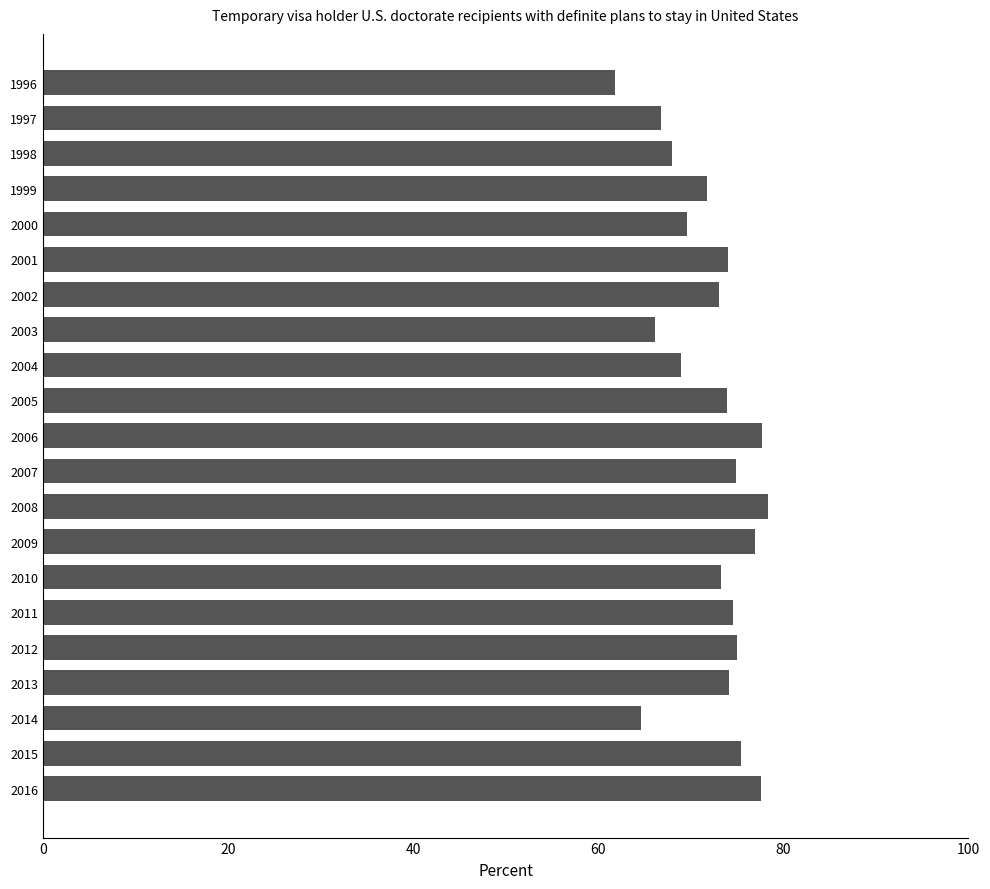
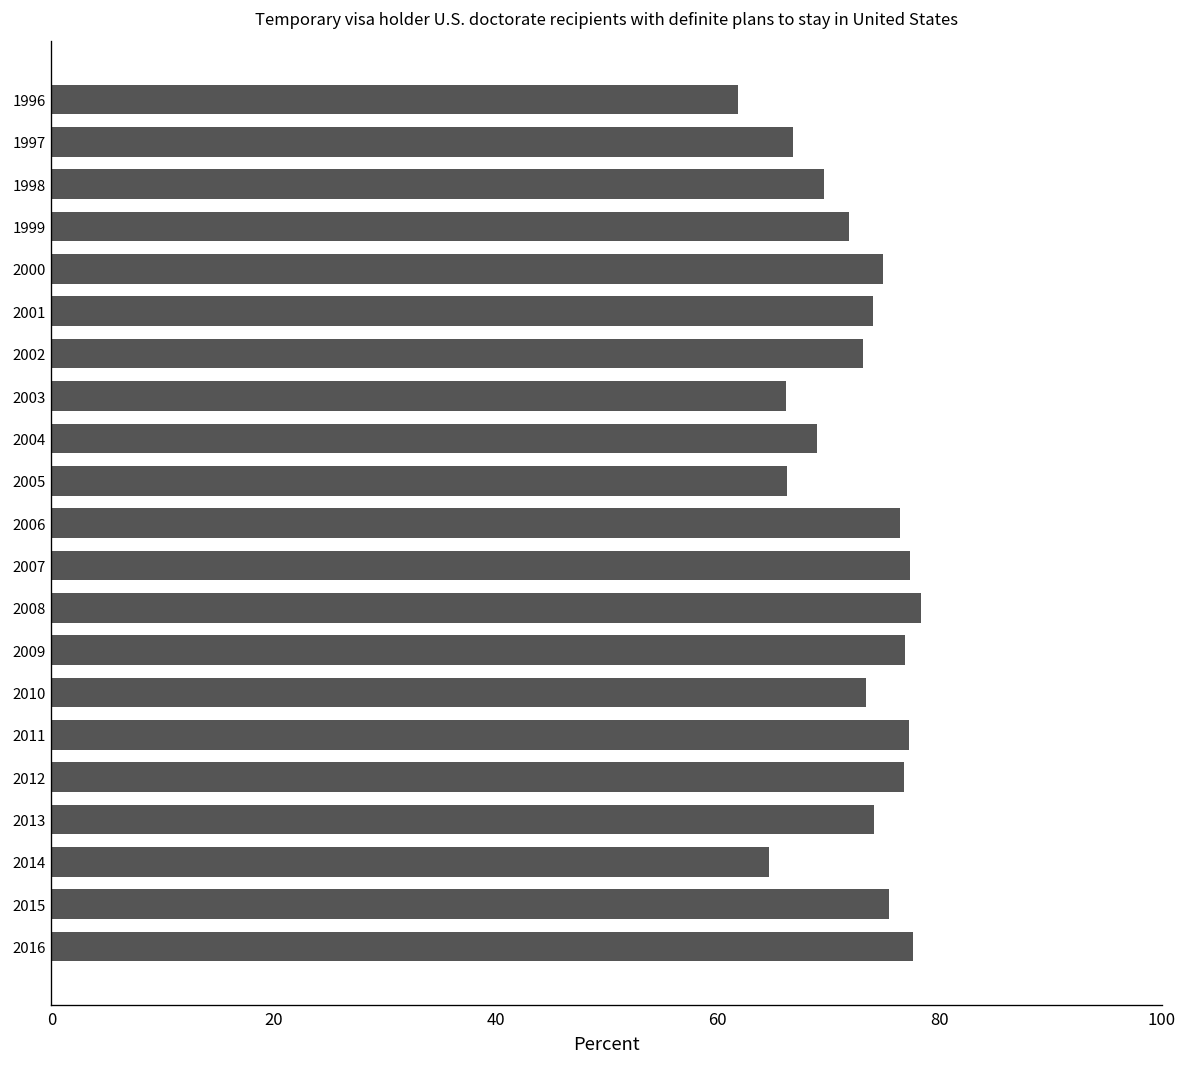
  {
    "1996": 62,
    "1997": 67,
-   "1998": 68,
+   "1998": 70,
    "1999": 72,
-   "2000": 70,
+   "2000": 75,
    "2001": 74,
    "2002": 73,
    "2003": 66,
    "2004": 69,
-   "2005": 74,
-   "2006": 78,
-   "2007": 75,
+   "2005": 66,
+   "2006": 76,
+   "2007": 77,
    "2008": 78,
    "2009": 77,
    "2010": 73,
-   "2011": 75,
-   "2012": 75,
+   "2011": 77,
+   "2012": 77,
    "2013": 74,
    "2014": 65,
    "2015": 75,
    "2016": 78
  }
